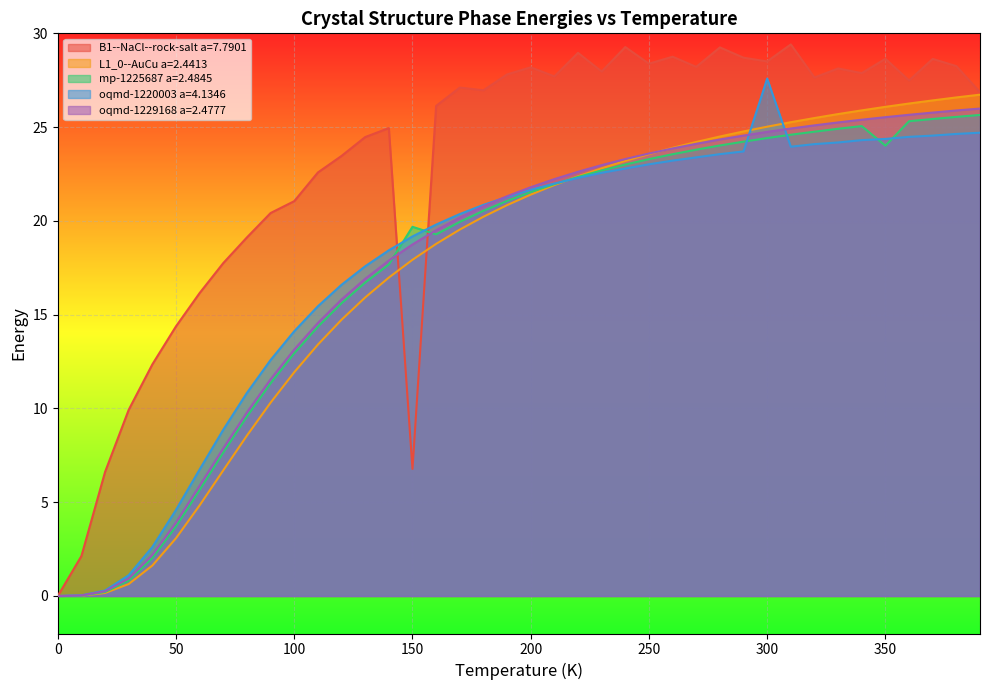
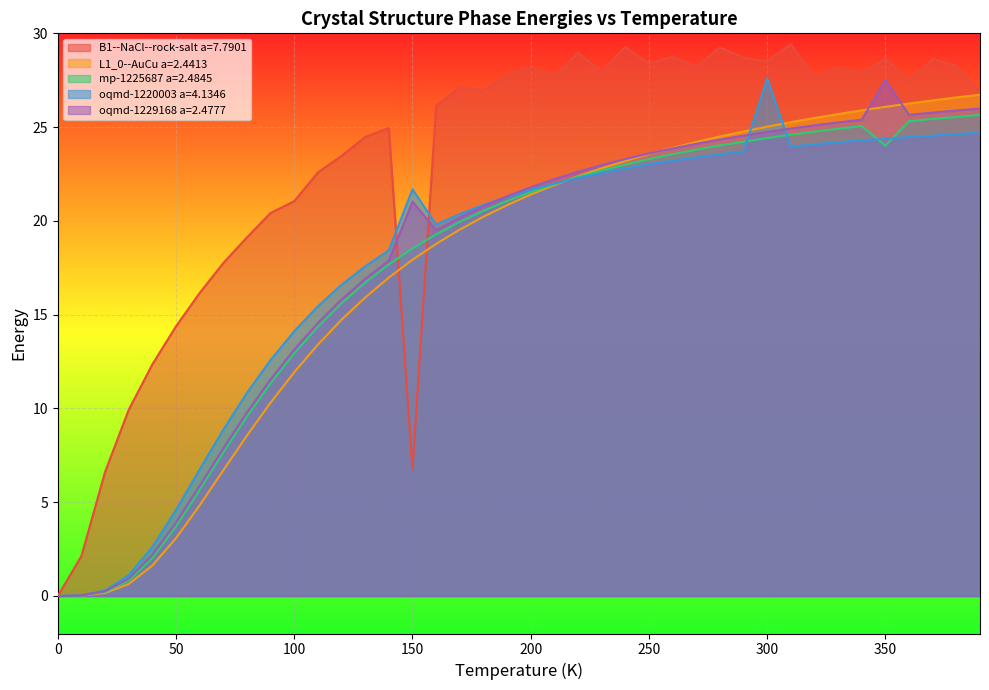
  {
    "B1--NaCl--rock-salt a=7.7901": {
      "50": 14.4,
      "100": 21.1,
      "150": 6.8,
      "200": 28.2,
      "250": 28.4,
      "300": 28.5,
      "350": 28.6
    },
    "L1_0--AuCu a=2.4413": {
      "50": 3.1,
      "100": 11.9,
      "150": 17.9,
      "300": 25.0,
      "350": 26.1
    },
    "mp-1225687 a=2.4845": {
      "50": 3.7,
      "100": 12.9,
-     "150": 19.7,
+     "150": 18.5,
      "250": 23.3,
      "300": 24.4,
      "350": 24.0
    },
    "oqmd-1220003 a=4.1346": {
      "50": 4.6,
      "100": 14.1,
-     "150": 19.2,
+     "150": 21.7,
      "250": 23.0,
      "300": 27.6,
      "350": 24.4
    },
    "oqmd-1229168 a=2.4777": {
      "50": 3.9,
      "100": 13.1,
-     "150": 18.7,
+     "150": 21.0,
      "200": 21.8,
      "300": 24.7,
-     "350": 25.5
+     "350": 27.5
    }
  }
